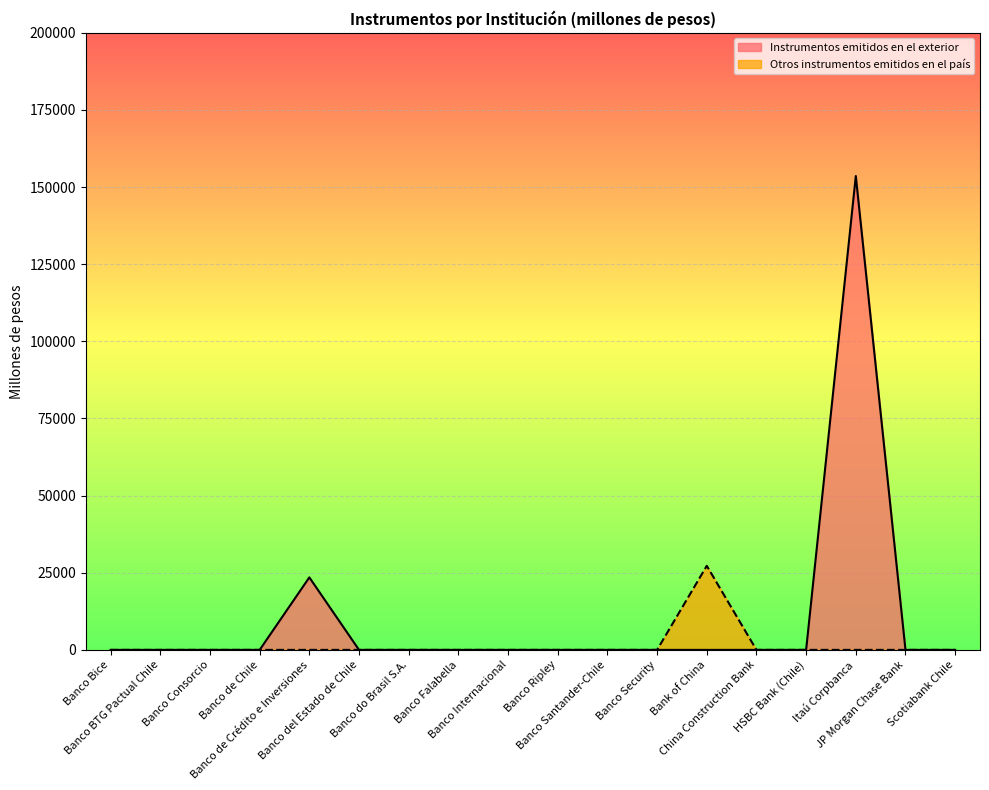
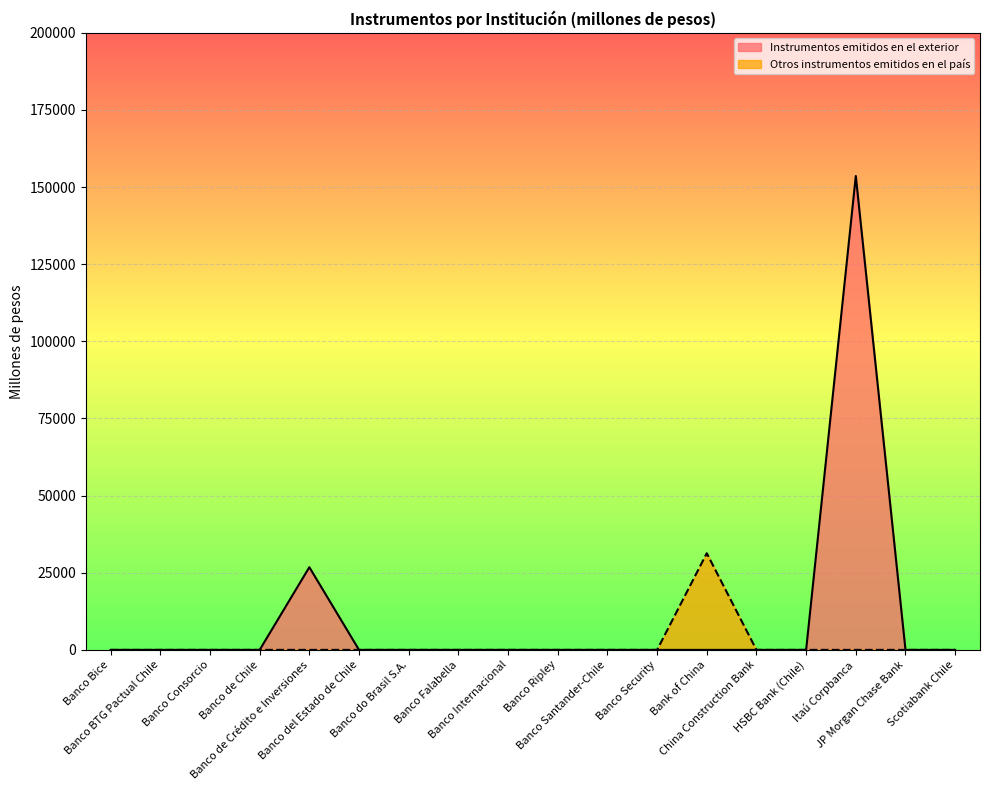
  {
    "Instrumentos emitidos en el exterior": {
-     "Banco de Crédito e Inversiones": 23000,
+     "Banco de Crédito e Inversiones": 27000,
      "Bank of China": 0,
      "Itaú Corpbanca": 154000
    },
    "Otros instrumentos emitidos en el país": {
      "Banco de Crédito e Inversiones": 0,
-     "Bank of China": 27000,
+     "Bank of China": 31000,
      "Itaú Corpbanca": 0
    }
  }
